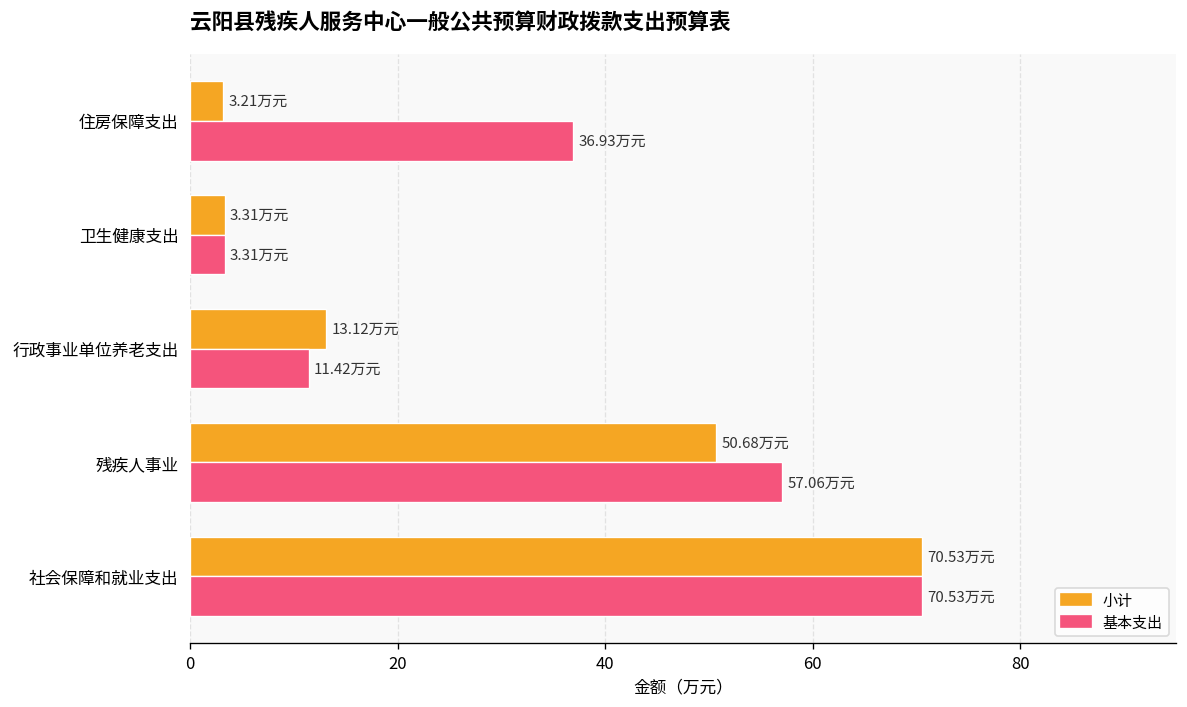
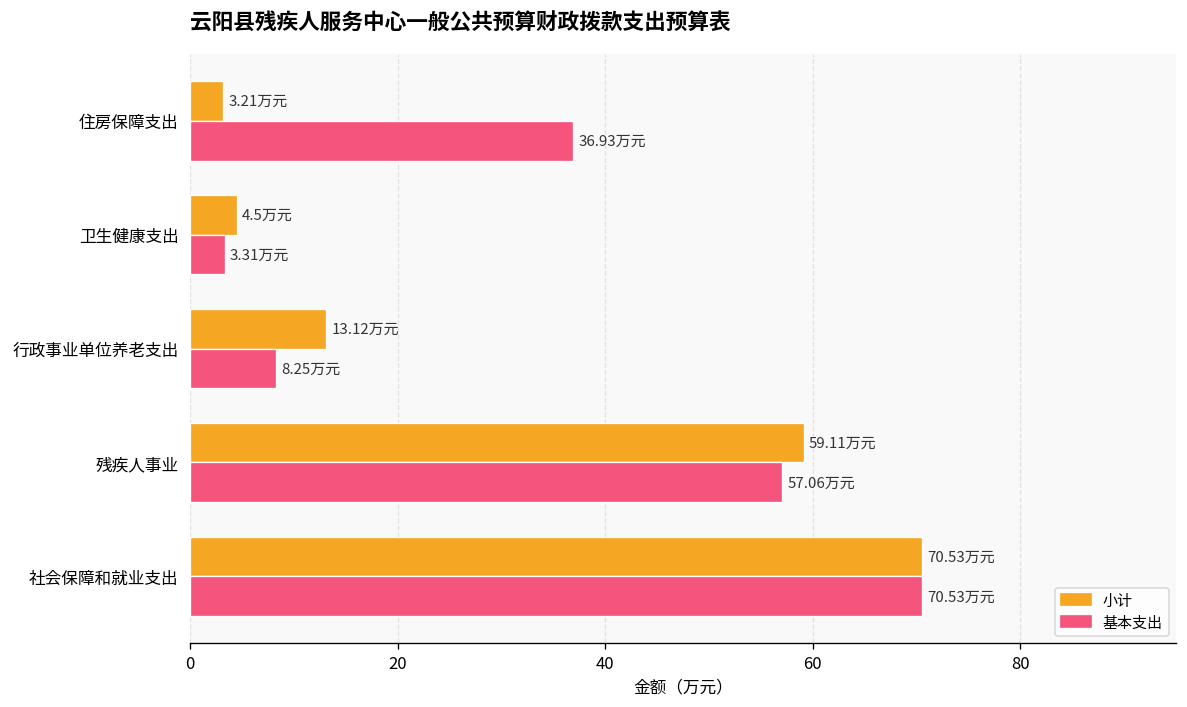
  {
    "小计": {
      "住房保障支出": 3.21,
-     "卫生健康支出": 3.31,
+     "卫生健康支出": 4.5,
      "行政事业单位养老支出": 13.12,
-     "残疾人事业": 50.68,
+     "残疾人事业": 59.11,
      "社会保障和就业支出": 70.53
    },
    "基本支出": {
      "住房保障支出": 36.93,
      "卫生健康支出": 3.31,
-     "行政事业单位养老支出": 11.42,
+     "行政事业单位养老支出": 8.25,
      "残疾人事业": 57.06,
      "社会保障和就业支出": 70.53
    }
  }
